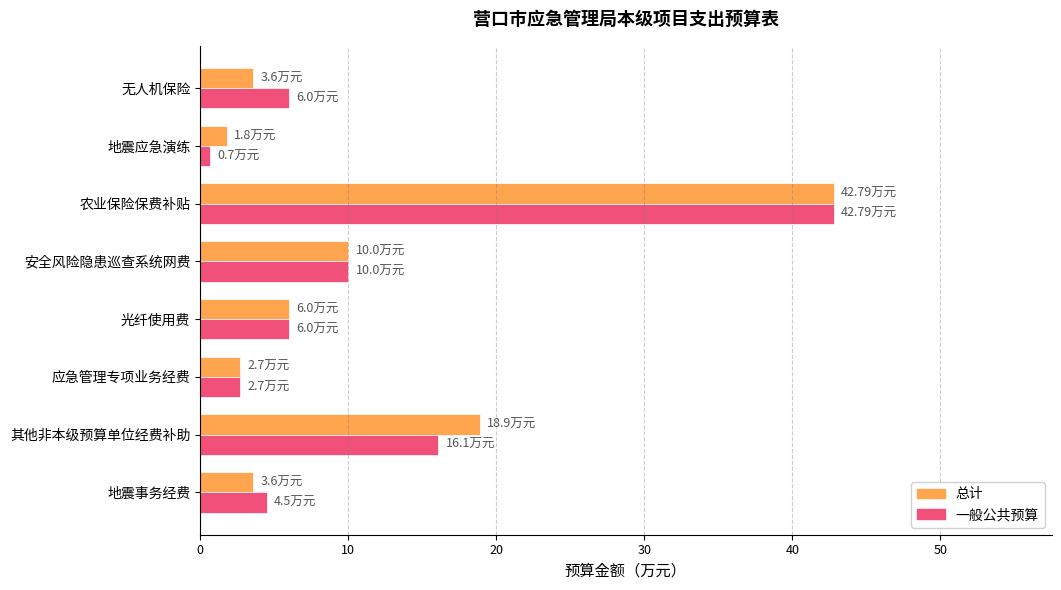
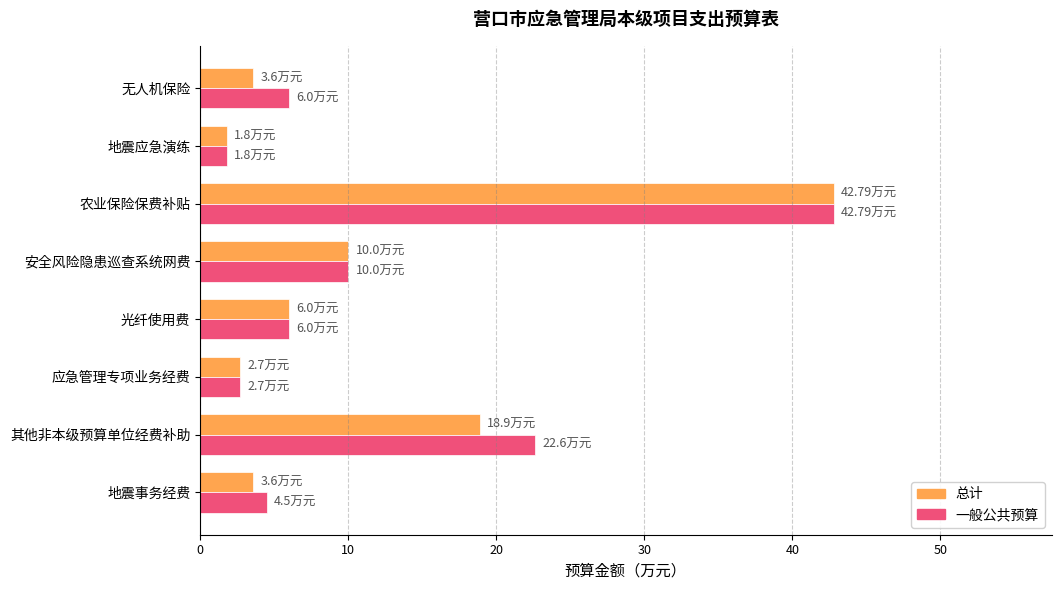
  {
    "总计": {
      "无人机保险": 3.6,
      "地震应急演练": 1.8,
      "农业保险保费补贴": 42.79,
      "安全风险隐患巡查系统网费": 10.0,
      "光纤使用费": 6.0,
      "应急管理专项业务经费": 2.7,
      "其他非本级预算单位经费补助": 18.9,
      "地震事务经费": 3.6
    },
    "一般公共预算": {
      "无人机保险": 6.0,
-     "地震应急演练": 0.7,
+     "地震应急演练": 1.8,
      "农业保险保费补贴": 42.79,
      "安全风险隐患巡查系统网费": 10.0,
      "光纤使用费": 6.0,
      "应急管理专项业务经费": 2.7,
-     "其他非本级预算单位经费补助": 16.1,
+     "其他非本级预算单位经费补助": 22.6,
      "地震事务经费": 4.5
    }
  }
